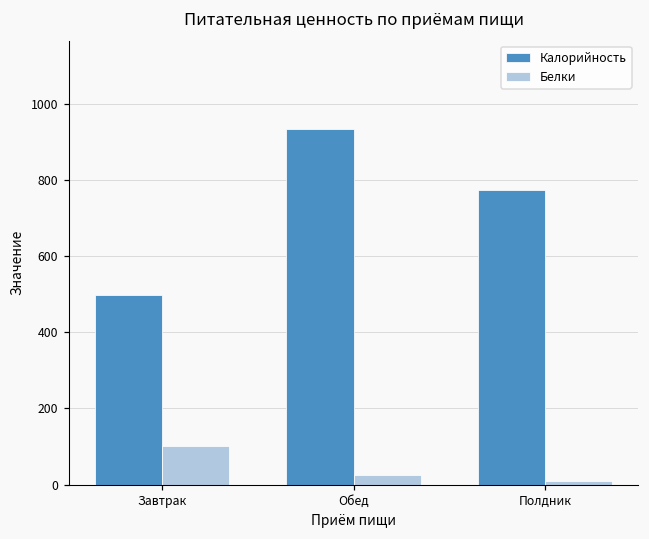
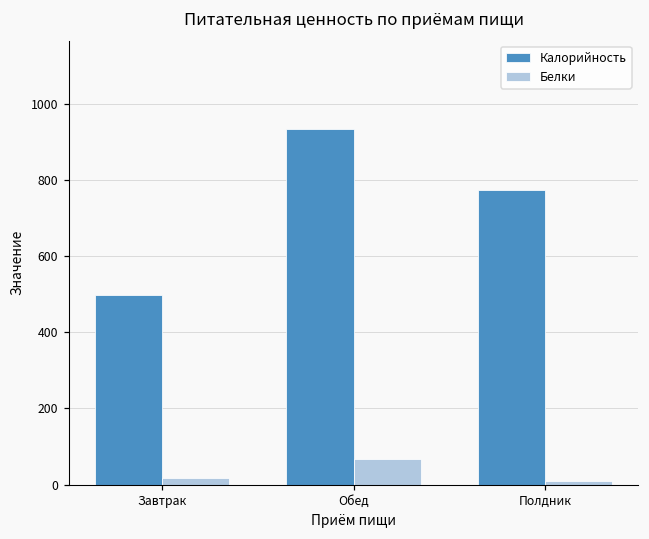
  {
    "Калорийность": {
      "Завтрак": 500,
      "Обед": 930,
      "Полдник": 770
    },
    "Белки": {
-     "Завтрак": 100,
-     "Обед": 20,
+     "Завтрак": 20,
+     "Обед": 70,
      "Полдник": 10
    }
  }
